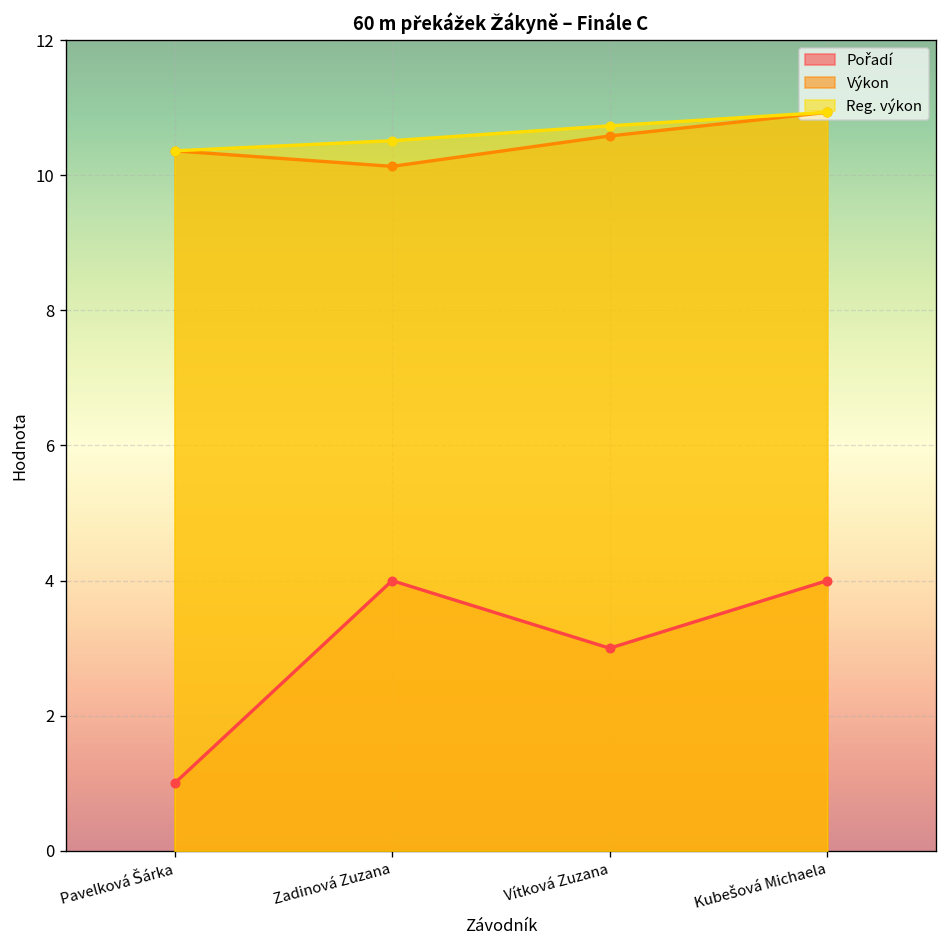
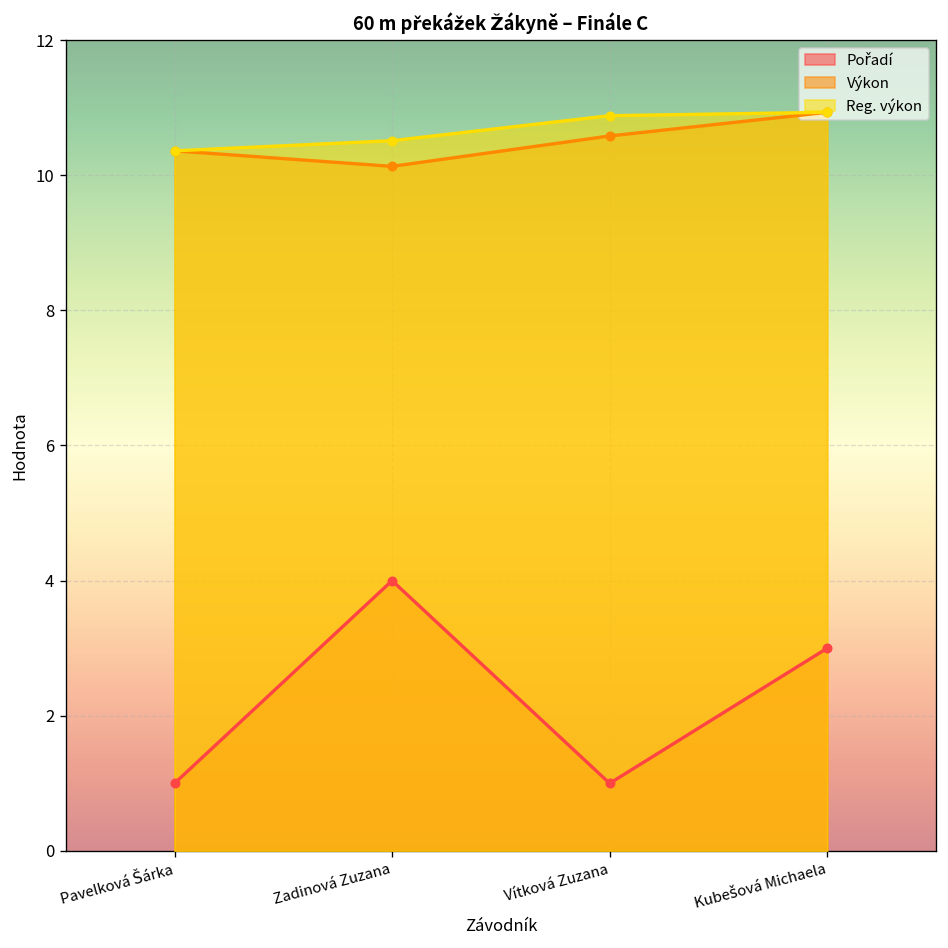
  {
    "Pořadí": {
      "Pavelková Šárka": 1,
      "Zadinová Zuzana": 4,
-     "Vítková Zuzana": 3,
-     "Kubešová Michaela": 4
+     "Vítková Zuzana": 1,
+     "Kubešová Michaela": 3
    },
    "Výkon": {
      "Zadinová Zuzana": 10.1,
      "Vítková Zuzana": 10.6
    },
    "Reg. výkon": {
      "Zadinová Zuzana": 10.5,
-     "Vítková Zuzana": 10.7
+     "Vítková Zuzana": 10.9
    }
  }
